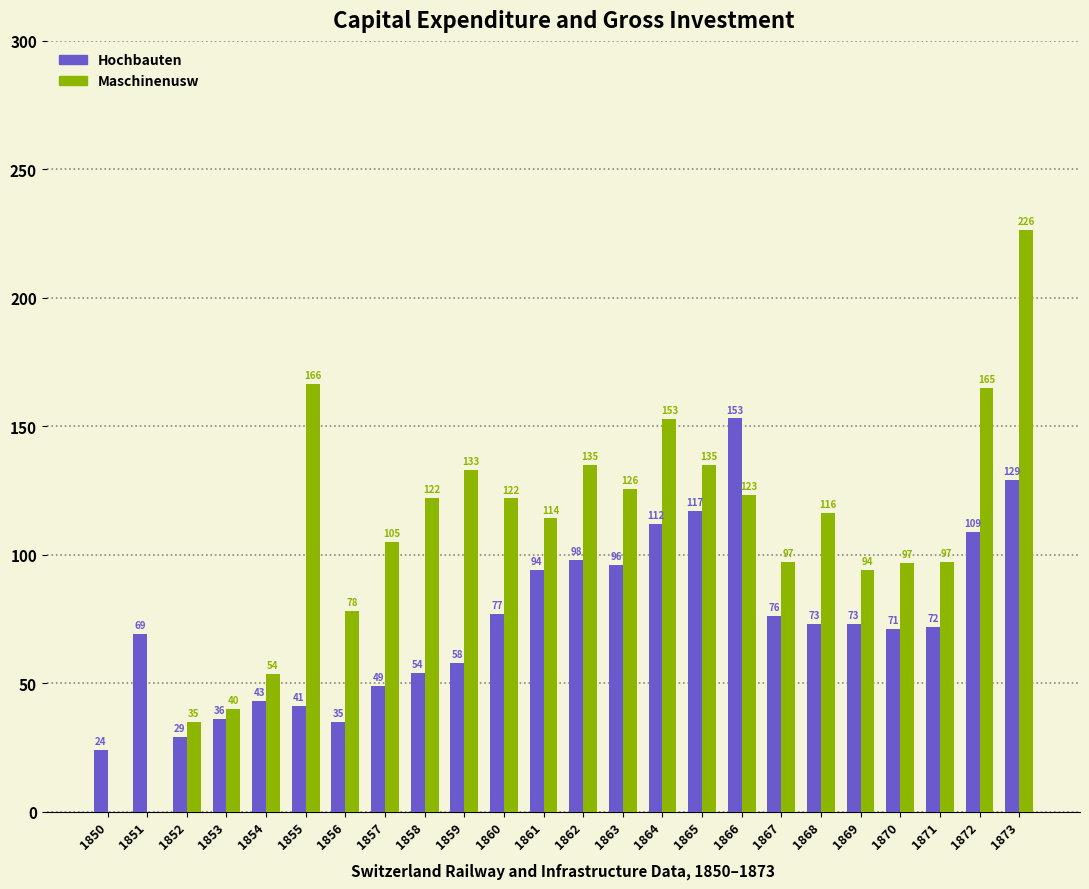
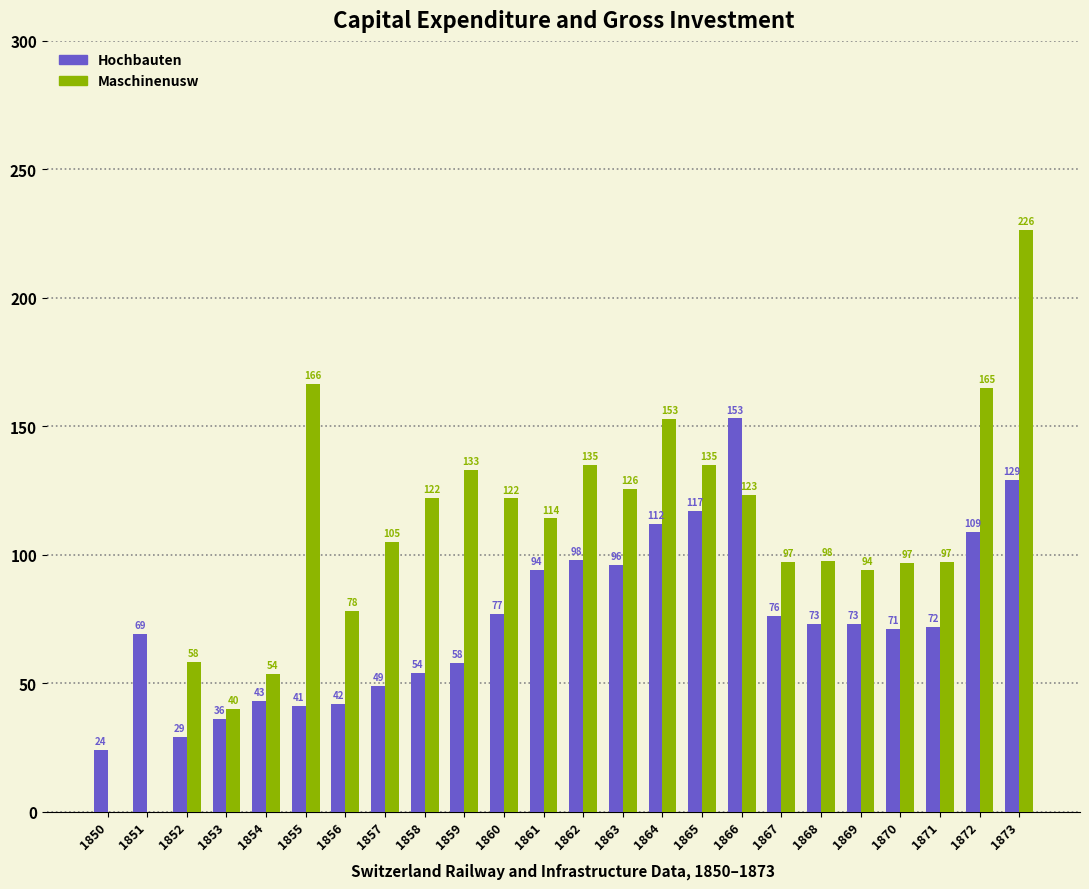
  {
    "Hochbauten": {
      "1850": 24,
      "1851": 69,
      "1852": 29,
      "1853": 36,
      "1854": 43,
      "1855": 41,
-     "1856": 35,
+     "1856": 42,
      "1857": 49,
      "1858": 54,
      "1859": 58,
      "1860": 77,
      "1861": 94,
      "1862": 98,
      "1863": 96,
      "1864": 112,
      "1865": 117,
      "1866": 153,
      "1867": 76,
      "1868": 73,
      "1869": 73,
      "1870": 71,
      "1871": 72,
      "1872": 109,
      "1873": 129
    },
    "Maschinenusw": {
-     "1852": 35,
+     "1852": 58,
      "1853": 40,
      "1854": 54,
      "1855": 166,
      "1856": 78,
      "1857": 105,
      "1858": 122,
      "1859": 133,
      "1860": 122,
      "1861": 114,
      "1862": 135,
      "1863": 126,
      "1864": 153,
      "1865": 135,
      "1866": 123,
      "1867": 97,
-     "1868": 116,
+     "1868": 98,
      "1869": 94,
      "1870": 97,
      "1871": 97,
      "1872": 165,
      "1873": 226
    }
  }
